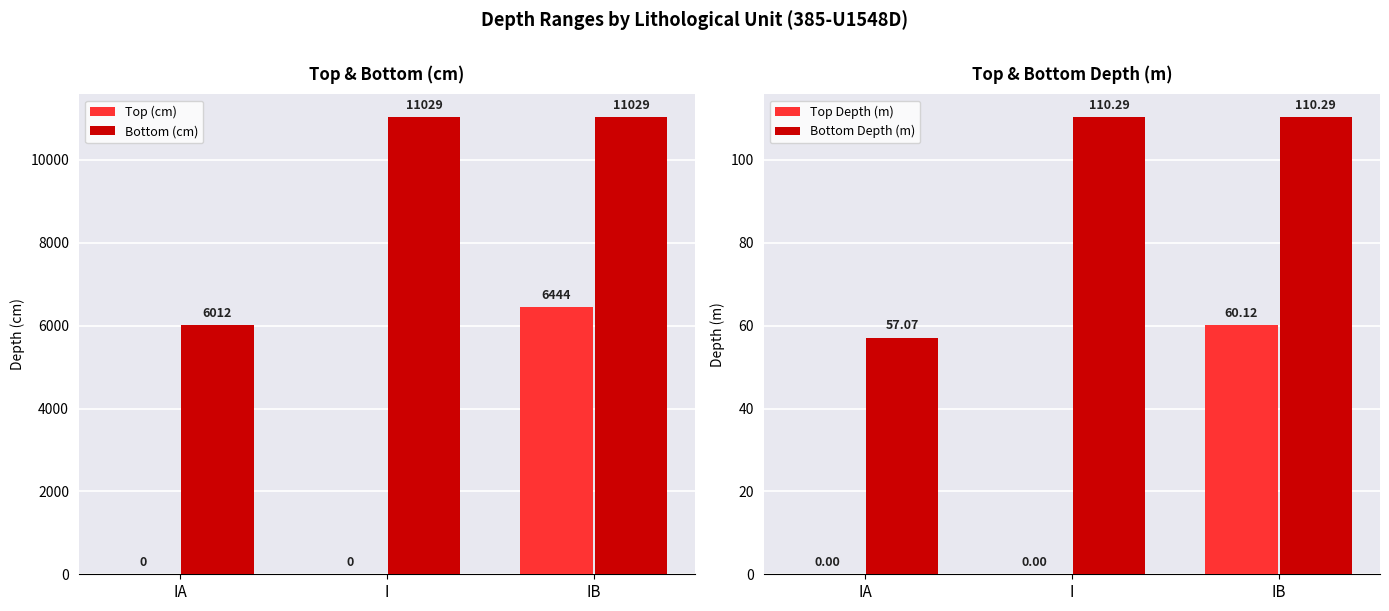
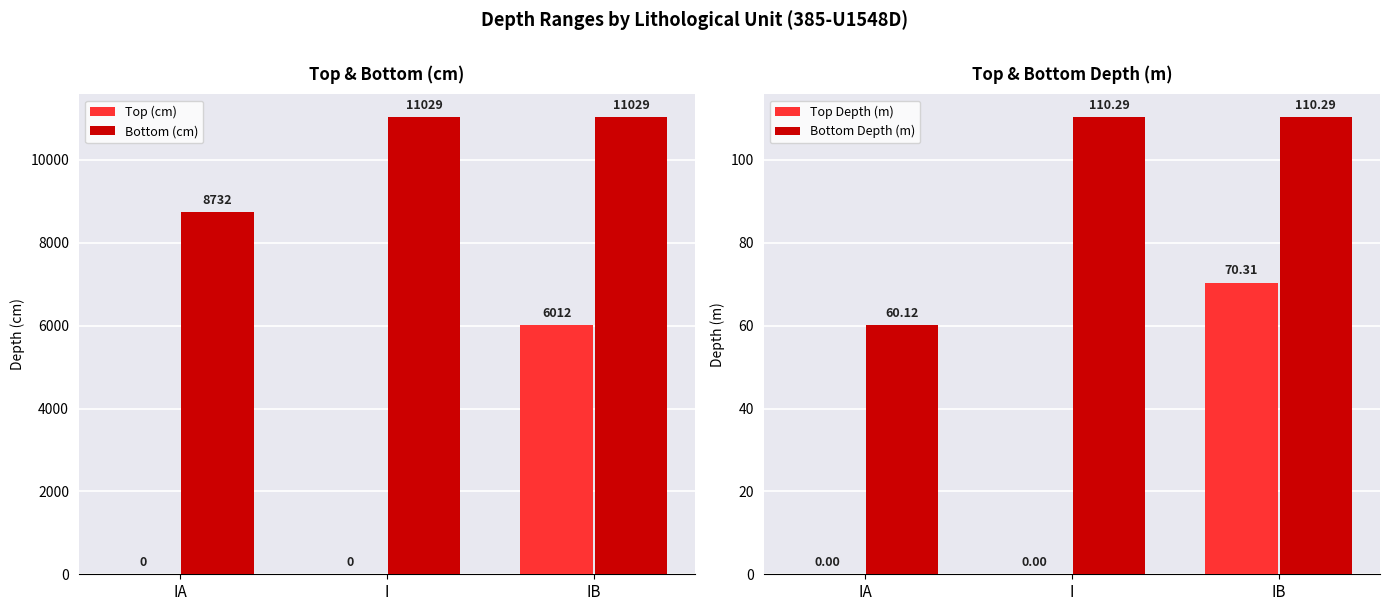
  {
    "Top & Bottom (cm)": {
      "Top (cm)": {
        "IA": 0,
        "I": 0,
-       "IB": 6444
+       "IB": 6012
      },
      "Bottom (cm)": {
-       "IA": 6012,
+       "IA": 8732,
        "I": 11029,
        "IB": 11029
      }
    },
    "Top & Bottom Depth (m)": {
      "Top Depth (m)": {
        "IA": 0.00,
        "I": 0.00,
-       "IB": 60.12
+       "IB": 70.31
      },
      "Bottom Depth (m)": {
-       "IA": 57.07,
+       "IA": 60.12,
        "I": 110.29,
        "IB": 110.29
      }
    }
  }
